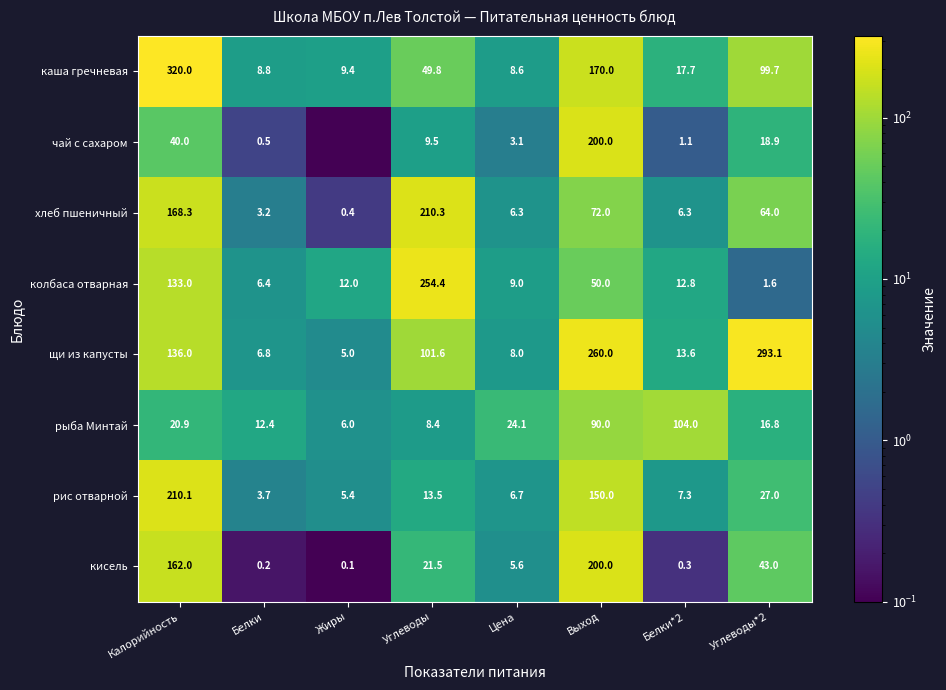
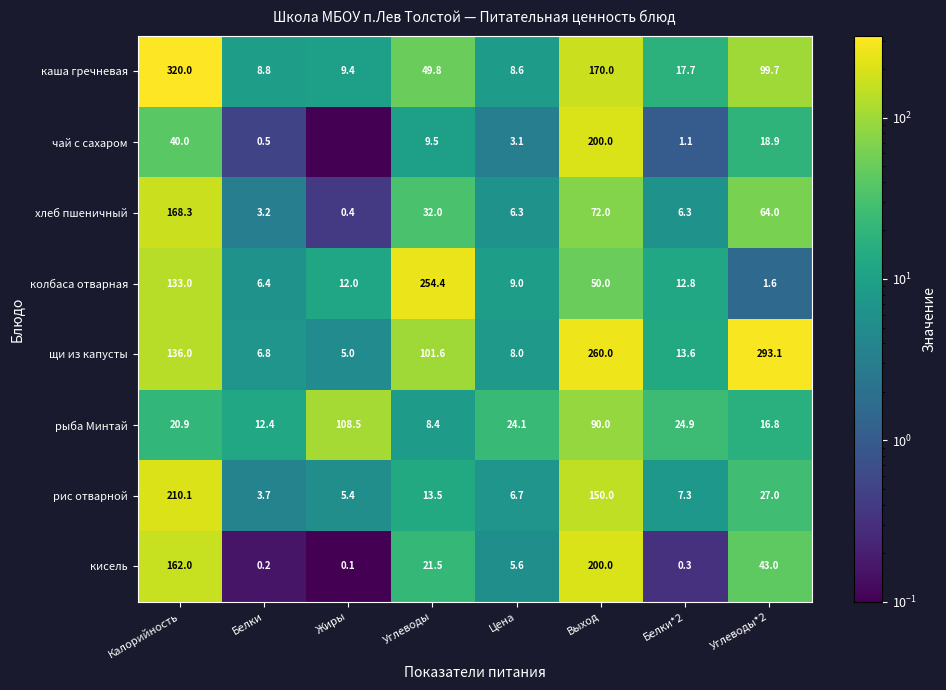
  {
    "каша гречневая": {
      "Калорийность": 320.0,
      "Белки": 8.8,
      "Жиры": 9.4,
      "Углеводы": 49.8,
      "Цена": 8.6,
      "Выход": 170.0,
      "Белки*2": 17.7,
      "Углеводы*2": 99.7
    },
    "чай с сахаром": {
      "Калорийность": 40.0,
      "Белки": 0.5,
      "Углеводы": 9.5,
      "Цена": 3.1,
      "Выход": 200.0,
      "Белки*2": 1.1,
      "Углеводы*2": 18.9
    },
    "хлеб пшеничный": {
      "Калорийность": 168.3,
      "Белки": 3.2,
      "Жиры": 0.4,
-     "Углеводы": 210.3,
+     "Углеводы": 32.0,
      "Цена": 6.3,
      "Выход": 72.0,
      "Белки*2": 6.3,
      "Углеводы*2": 64.0
    },
    "колбаса отварная": {
      "Калорийность": 133.0,
      "Белки": 6.4,
      "Жиры": 12.0,
      "Углеводы": 254.4,
      "Цена": 9.0,
      "Выход": 50.0,
      "Белки*2": 12.8,
      "Углеводы*2": 1.6
    },
    "щи из капусты": {
      "Калорийность": 136.0,
      "Белки": 6.8,
      "Жиры": 5.0,
      "Углеводы": 101.6,
      "Цена": 8.0,
      "Выход": 260.0,
      "Белки*2": 13.6,
      "Углеводы*2": 293.1
    },
    "рыба Минтай": {
      "Калорийность": 20.9,
      "Белки": 12.4,
-     "Жиры": 6.0,
+     "Жиры": 108.5,
      "Углеводы": 8.4,
      "Цена": 24.1,
      "Выход": 90.0,
-     "Белки*2": 104.0,
+     "Белки*2": 24.9,
      "Углеводы*2": 16.8
    },
    "рис отварной": {
      "Калорийность": 210.1,
      "Белки": 3.7,
      "Жиры": 5.4,
      "Углеводы": 13.5,
      "Цена": 6.7,
      "Выход": 150.0,
      "Белки*2": 7.3,
      "Углеводы*2": 27.0
    },
    "кисель": {
      "Калорийность": 162.0,
      "Белки": 0.2,
      "Жиры": 0.1,
      "Углеводы": 21.5,
      "Цена": 5.6,
      "Выход": 200.0,
      "Белки*2": 0.3,
      "Углеводы*2": 43.0
    }
  }
